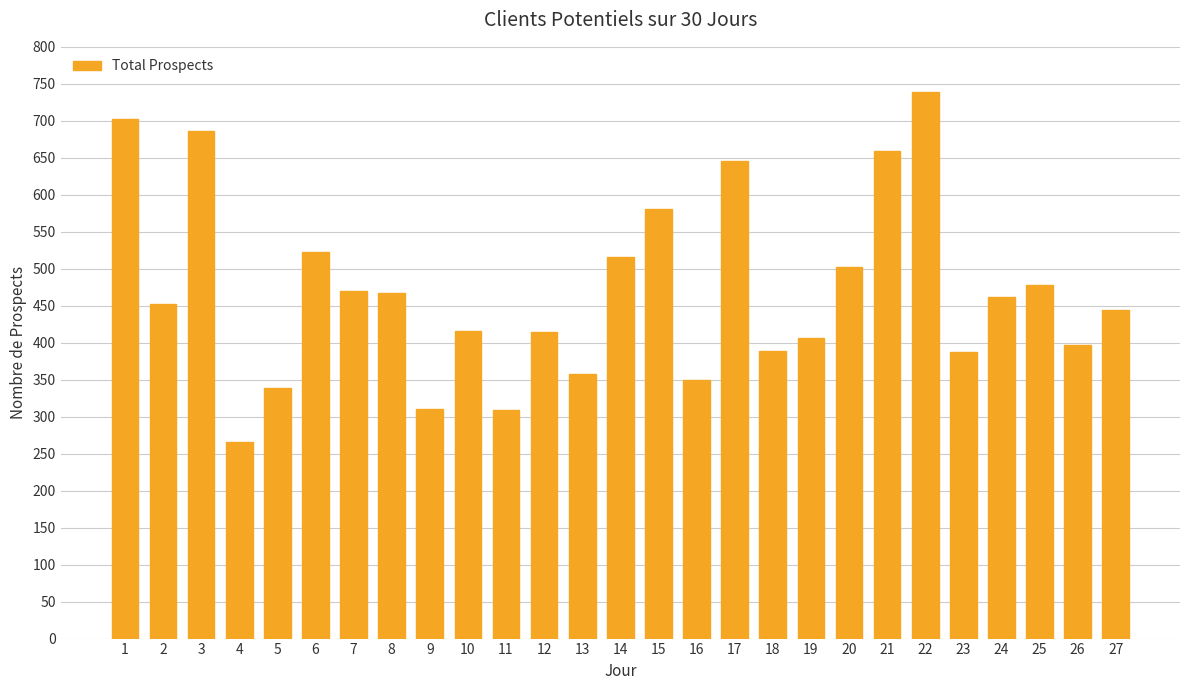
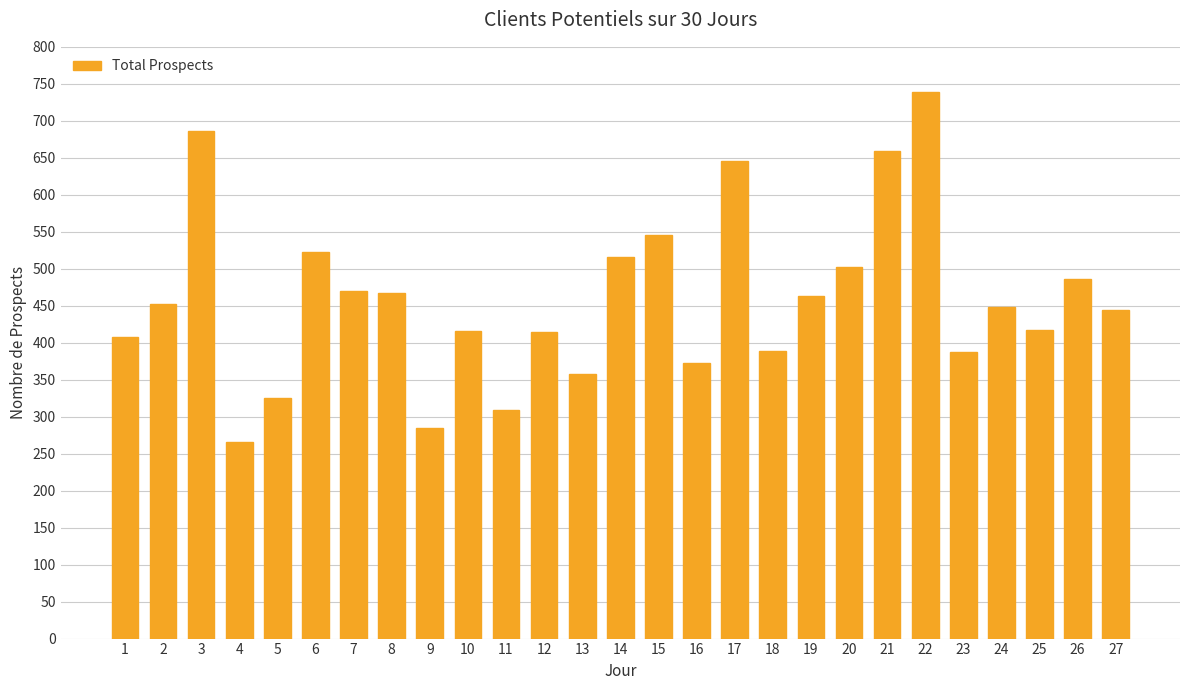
  {
-   "1": 700,
+   "1": 410,
    "2": 450,
    "3": 690,
    "4": 270,
-   "5": 340,
+   "5": 330,
    "6": 520,
    "7": 470,
    "8": 470,
-   "9": 310,
+   "9": 290,
    "10": 420,
    "11": 310,
    "12": 420,
    "13": 360,
    "14": 520,
-   "15": 580,
-   "16": 350,
+   "15": 550,
+   "16": 370,
    "17": 650,
    "18": 390,
-   "19": 410,
+   "19": 460,
    "20": 500,
    "21": 660,
    "22": 740,
    "23": 390,
-   "24": 460,
-   "25": 480,
-   "26": 400,
+   "24": 450,
+   "25": 420,
+   "26": 490,
    "27": 440
  }
